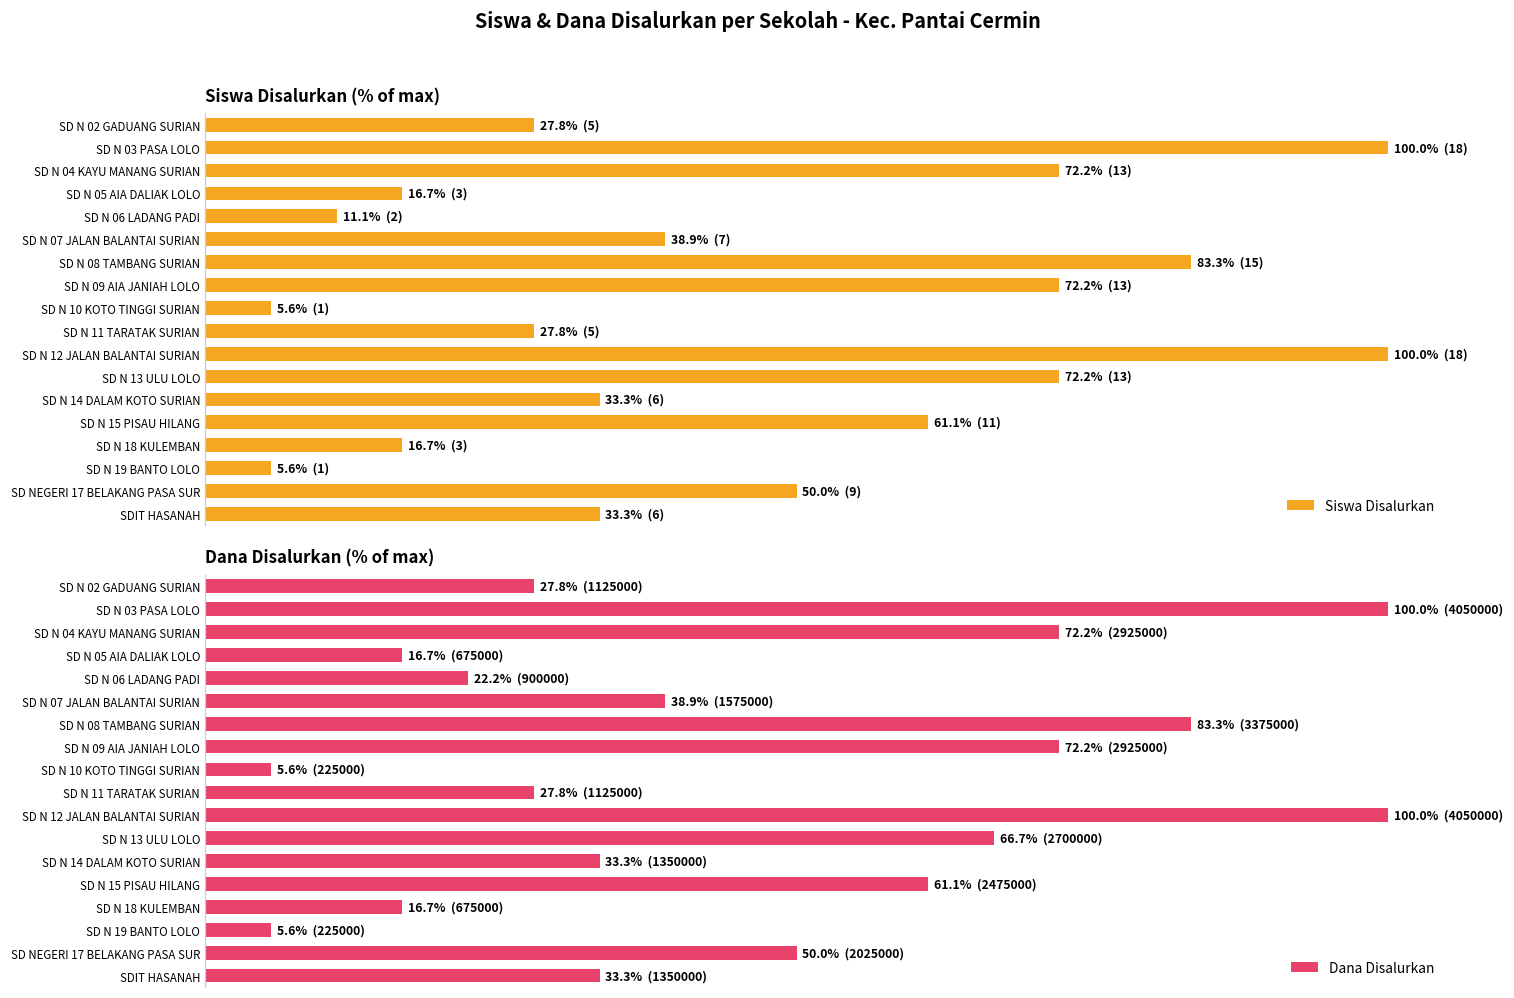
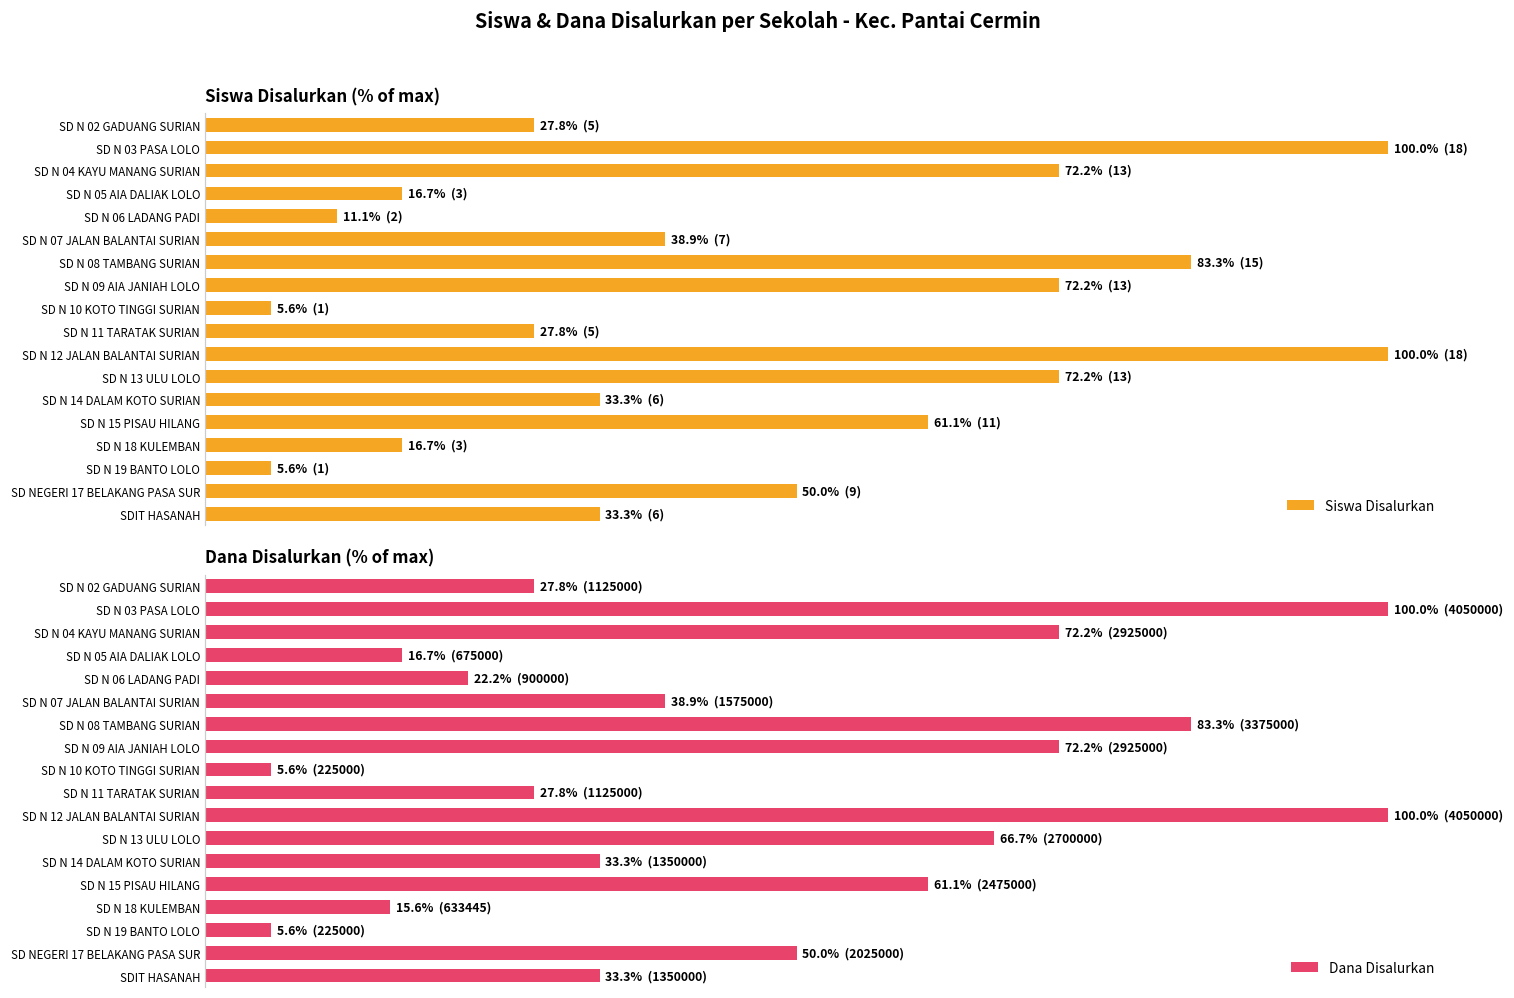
  {
    "Siswa Disalurkan (% of max)": {
      "SD N 02 GADUANG SURIAN": "27.8%",
      "SD N 03 PASA LOLO": "100.0%",
      "SD N 04 KAYU MANANG SURIAN": "72.2%",
      "SD N 05 AIA DALIAK LOLO": "16.7%",
      "SD N 06 LADANG PADI": "11.1%",
      "SD N 07 JALAN BALANTAI SURIAN": "38.9%",
      "SD N 08 TAMBANG SURIAN": "83.3%",
      "SD N 09 AIA JANIAH LOLO": "72.2%",
      "SD N 10 KOTO TINGGI SURIAN": "5.6%",
      "SD N 11 TARATAK SURIAN": "27.8%",
      "SD N 12 JALAN BALANTAI SURIAN": "100.0%",
      "SD N 13 ULU LOLO": "72.2%",
      "SD N 14 DALAM KOTO SURIAN": "33.3%",
      "SD N 15 PISAU HILANG": "61.1%",
      "SD N 18 KULEMBAN": "16.7%",
      "SD N 19 BANTO LOLO": "5.6%",
      "SD NEGERI 17 BELAKANG PASA SUR": "50.0%",
      "SDIT HASANAH": "33.3%"
    },
    "Dana Disalurkan (% of max)": {
      "SD N 02 GADUANG SURIAN": "27.8%",
      "SD N 03 PASA LOLO": "100.0%",
      "SD N 04 KAYU MANANG SURIAN": "72.2%",
      "SD N 05 AIA DALIAK LOLO": "16.7%",
      "SD N 06 LADANG PADI": "22.2%",
      "SD N 07 JALAN BALANTAI SURIAN": "38.9%",
      "SD N 08 TAMBANG SURIAN": "83.3%",
      "SD N 09 AIA JANIAH LOLO": "72.2%",
      "SD N 10 KOTO TINGGI SURIAN": "5.6%",
      "SD N 11 TARATAK SURIAN": "27.8%",
      "SD N 12 JALAN BALANTAI SURIAN": "100.0%",
      "SD N 13 ULU LOLO": "66.7%",
      "SD N 14 DALAM KOTO SURIAN": "33.3%",
      "SD N 15 PISAU HILANG": "61.1%",
-     "SD N 18 KULEMBAN": "16.7% (675000)",
+     "SD N 18 KULEMBAN": "15.6% (633445)",
      "SD N 19 BANTO LOLO": "5.6%",
      "SD NEGERI 17 BELAKANG PASA SUR": "50.0%",
      "SDIT HASANAH": "33.3%"
    }
  }
